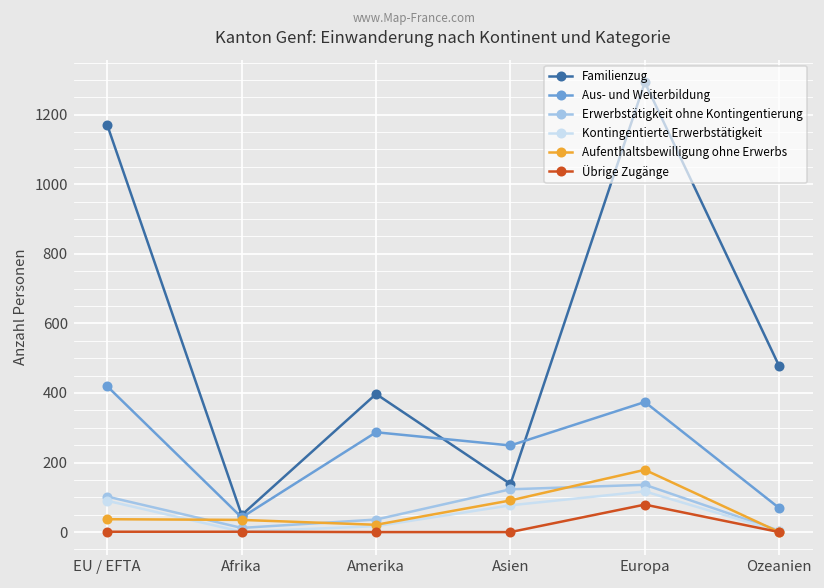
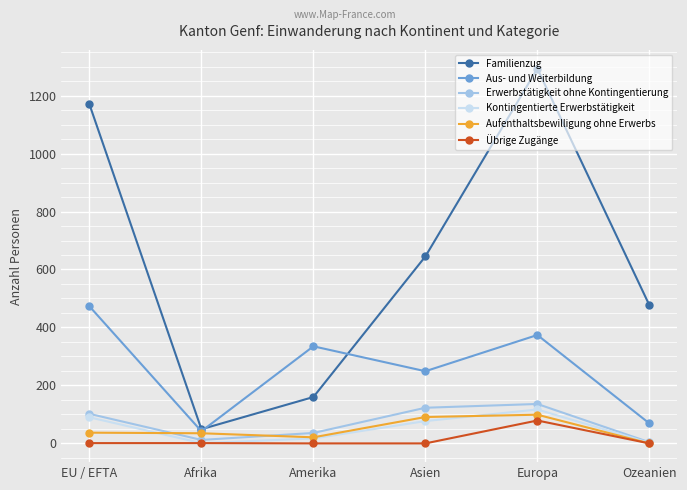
  {
    "Familienzug": {
      "EU / EFTA": 1170,
-     "Amerika": 400,
-     "Asien": 140,
+     "Amerika": 160,
+     "Asien": 650,
      "Ozeanien": 480
    },
    "Aus- und Weiterbildung": {
-     "EU / EFTA": 420,
-     "Amerika": 290,
+     "EU / EFTA": 470,
+     "Amerika": 340,
      "Asien": 250,
      "Europa": 370,
      "Ozeanien": 70
    },
    "Aufenthaltsbewilligung ohne Erwerbs": {
      "EU / EFTA": 40,
      "Asien": 90,
-     "Europa": 180
+     "Europa": 100
    },
    "Übrige Zugänge": {
      "EU / EFTA": 0,
      "Amerika": 0,
      "Asien": 0,
      "Europa": 80
    }
  }
